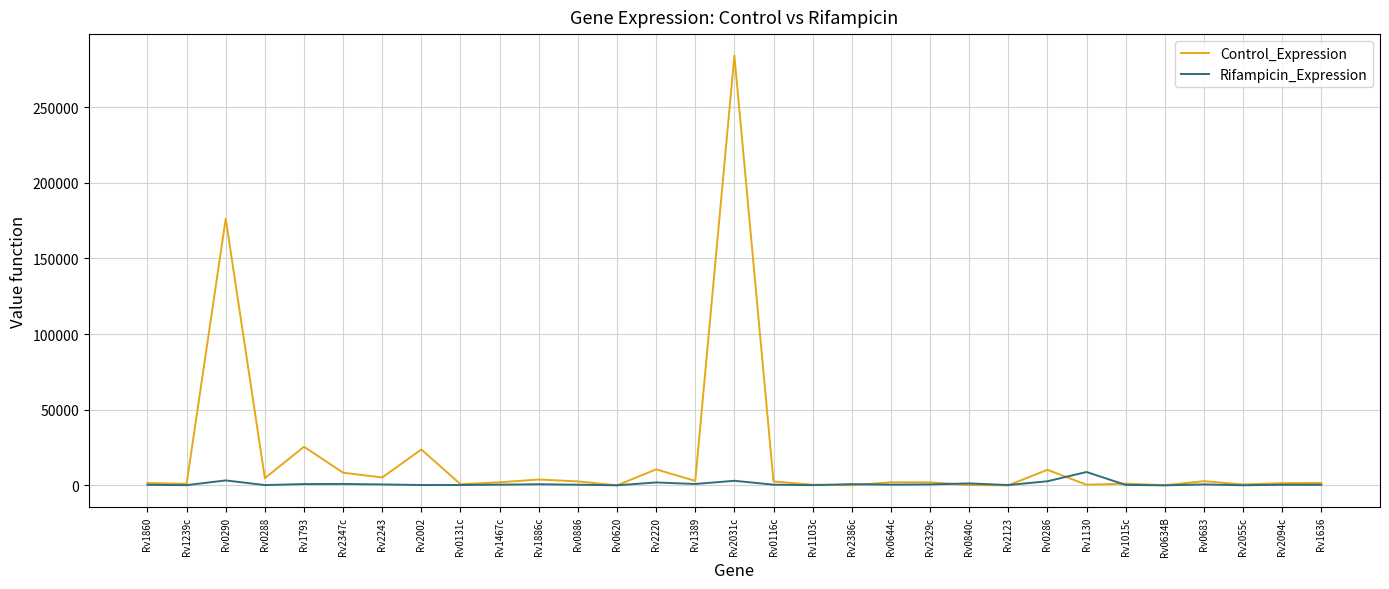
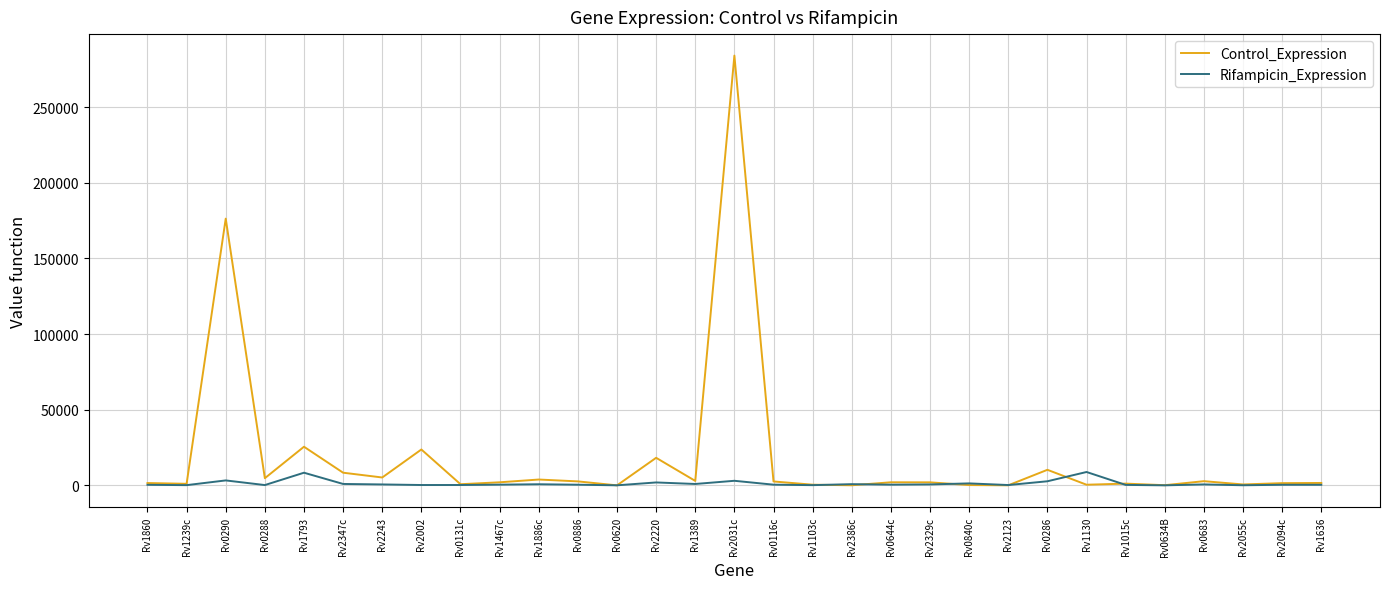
  {
    "Control_Expression": {
      "Rv0290": 176000,
      "Rv0288": 5000,
      "Rv1793": 26000,
      "Rv2347c": 8000,
      "Rv2243": 5000,
      "Rv2002": 24000,
      "Rv1886c": 4000,
      "Rv0886": 3000,
-     "Rv2220": 11000,
+     "Rv2220": 18000,
      "Rv1389": 3000,
      "Rv2031c": 284000,
      "Rv0116c": 3000,
      "Rv0286": 10000,
      "Rv1130": 0,
      "Rv0683": 3000
    },
    "Rifampicin_Expression": {
      "Rv0290": 3000,
      "Rv0288": 0,
-     "Rv1793": 1000,
+     "Rv1793": 8000,
      "Rv2347c": 1000,
      "Rv2243": 1000,
      "Rv2002": 0,
      "Rv1886c": 1000,
      "Rv0886": 0,
      "Rv2220": 2000,
      "Rv1389": 1000,
      "Rv2031c": 3000,
      "Rv0116c": 0,
      "Rv0286": 3000,
      "Rv1130": 9000,
      "Rv0683": 1000
    }
  }
